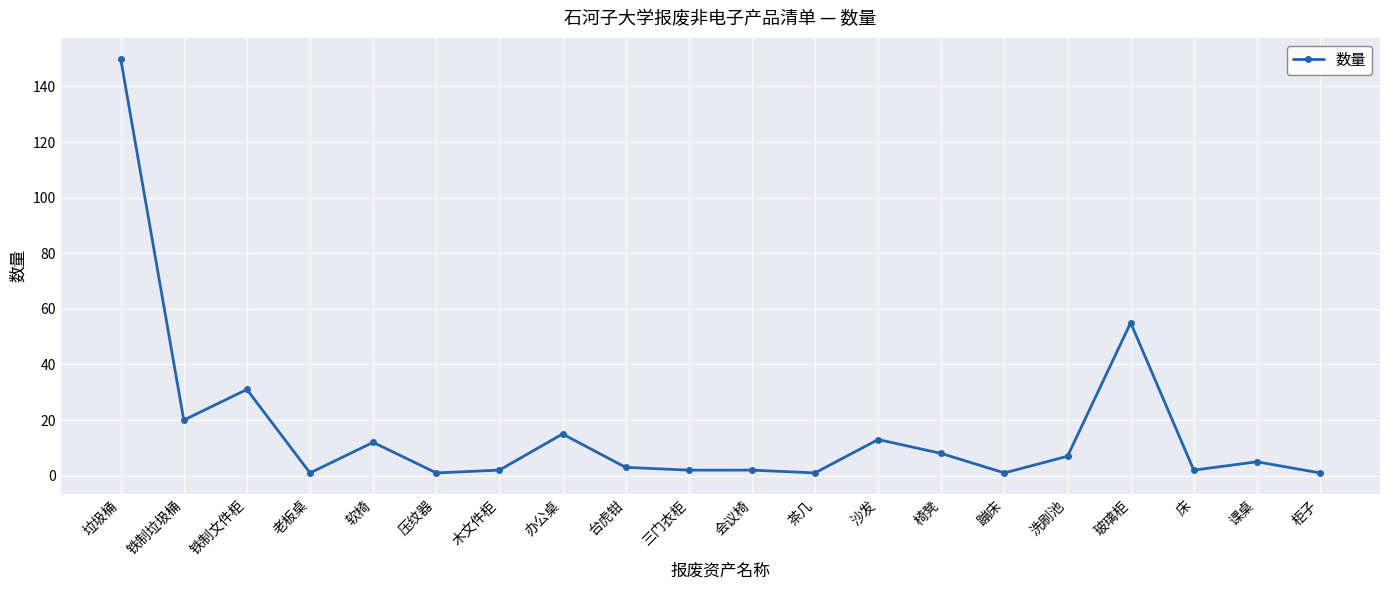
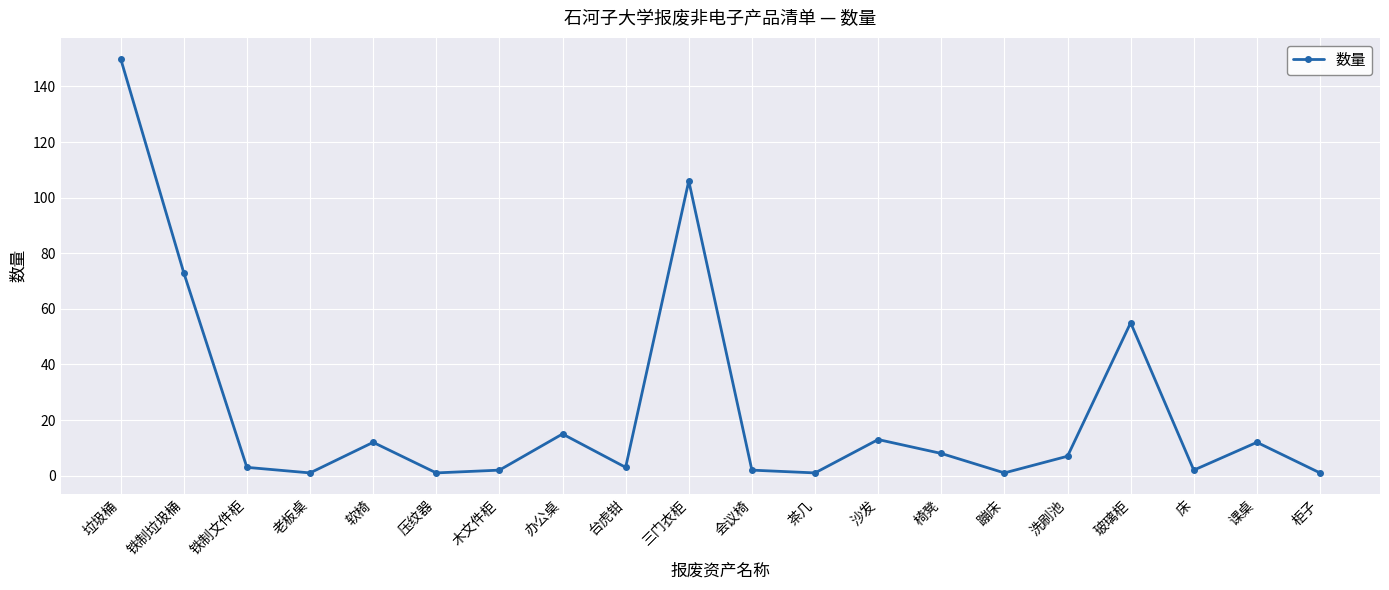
  {
    "垃圾桶": 150,
-   "铁制垃圾桶": 20,
-   "铁制文件柜": 31,
+   "铁制垃圾桶": 73,
+   "铁制文件柜": 3,
    "老板桌": 1,
    "软椅": 12,
    "压纹器": 1,
    "木文件柜": 2,
    "办公桌": 15,
    "台虎钳": 3,
-   "三门衣柜": 2,
+   "三门衣柜": 106,
    "会议椅": 2,
    "茶几": 1,
    "沙发": 13,
    "椅凳": 8,
    "蹦床": 1,
    "洗刷池": 7,
    "玻璃柜": 55,
    "床": 2,
-   "课桌": 5,
+   "课桌": 12,
    "柜子": 1
  }
